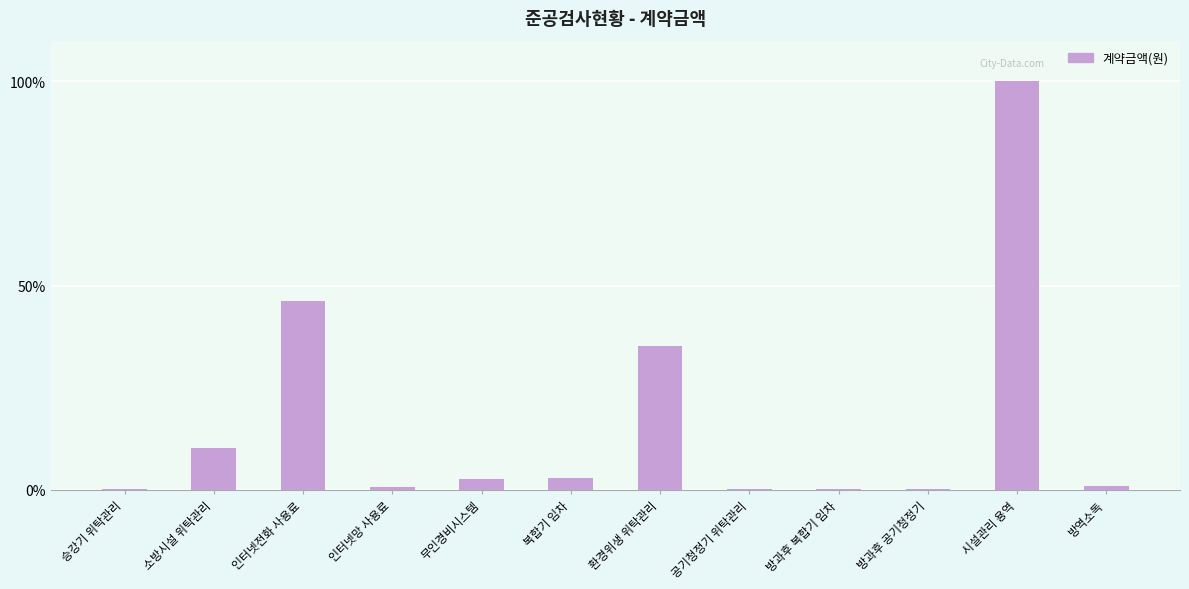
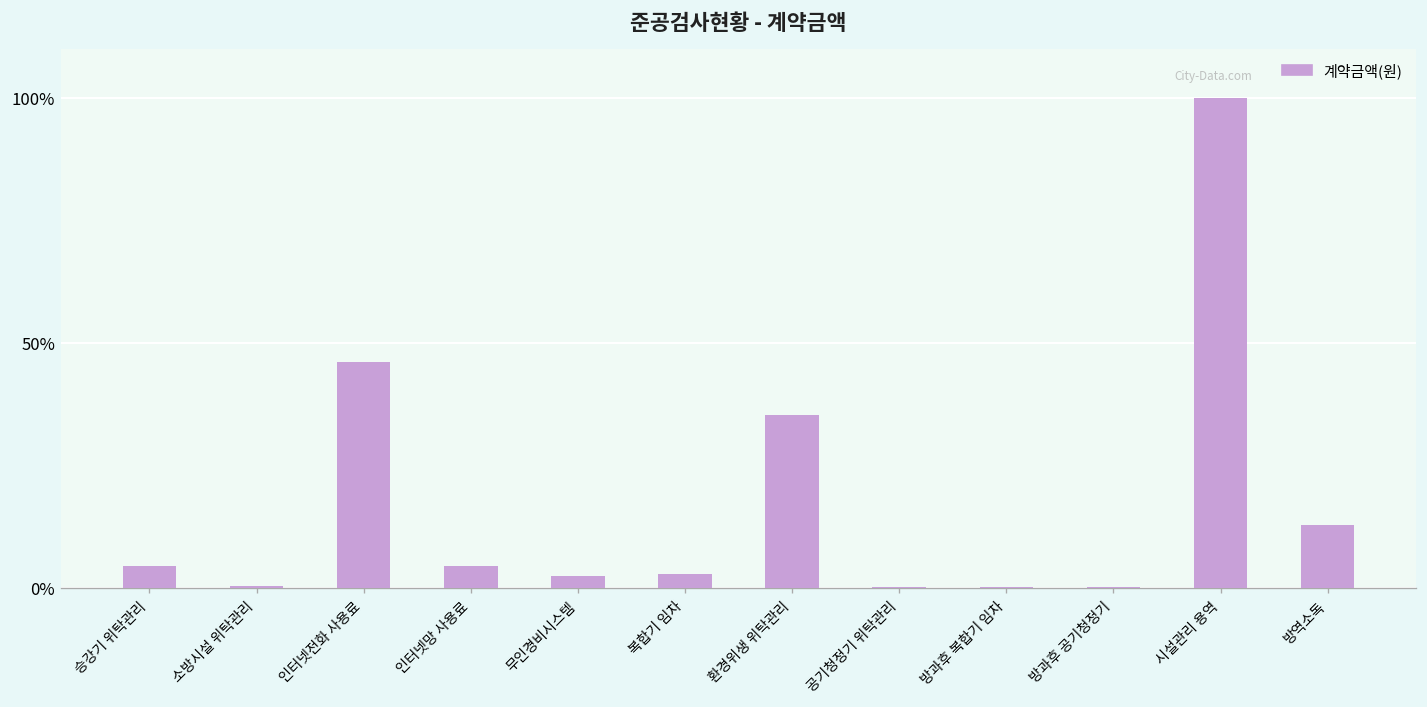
  {
-   "승강기 위탁관리": "0%",
-   "소방시설 위탁관리": "10%",
+   "승강기 위탁관리": "4%",
+   "소방시설 위탁관리": "0%",
    "인터넷전화 사용료": "46%",
-   "인터넷망 사용료": "1%",
+   "인터넷망 사용료": "4%",
    "무인경비시스템": "3%",
    "복합기 임차": "3%",
    "환경위생 위탁관리": "35%",
    "시설관리 용역": "100%",
-   "방역소독": "1%"
+   "방역소독": "13%"
  }
